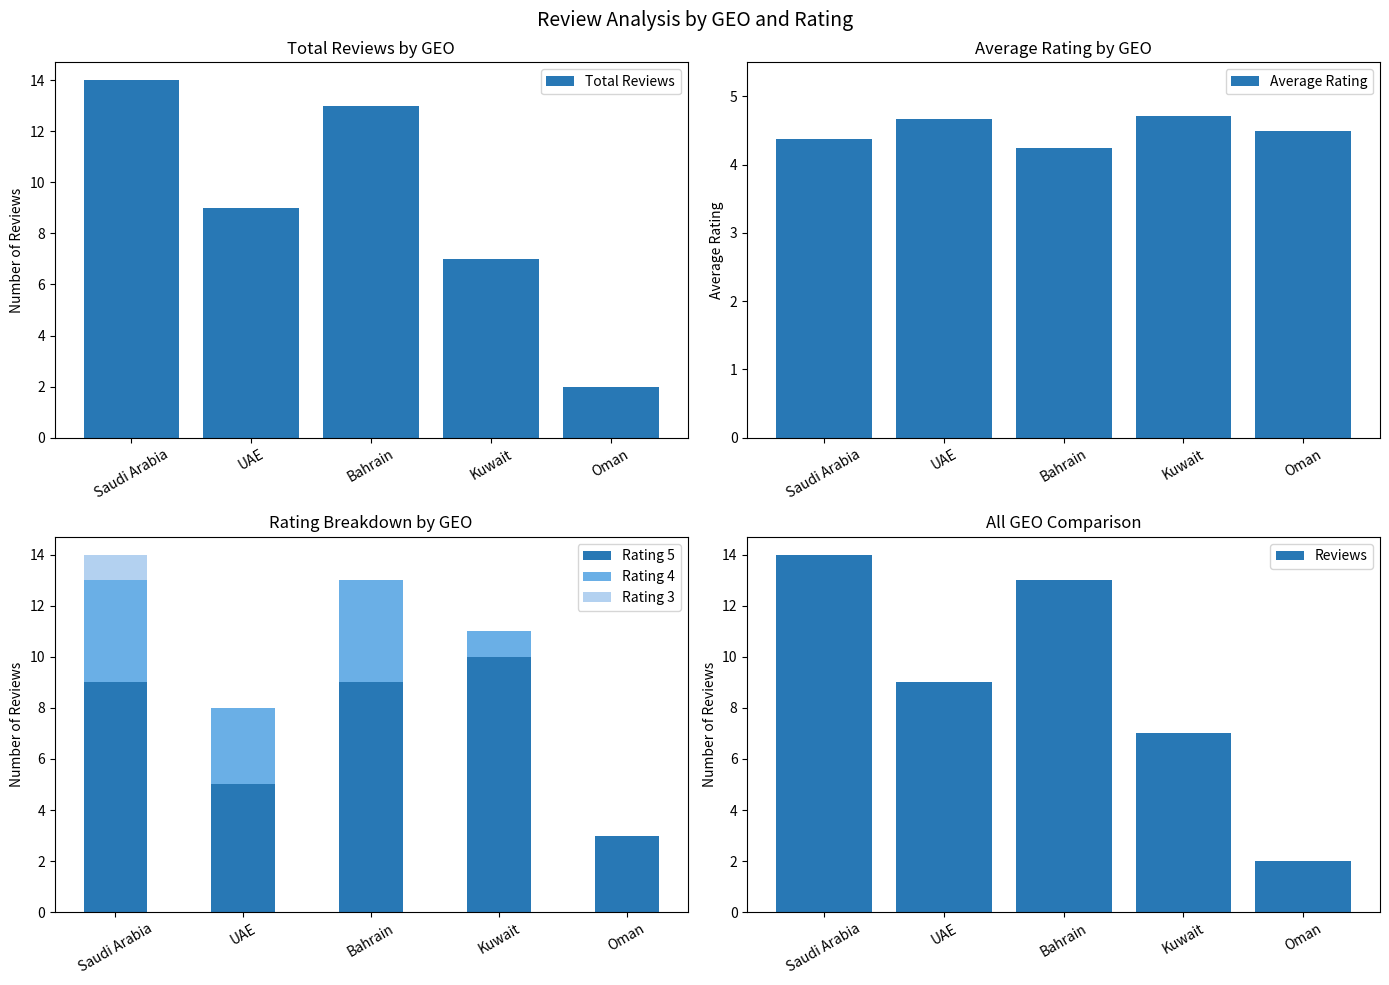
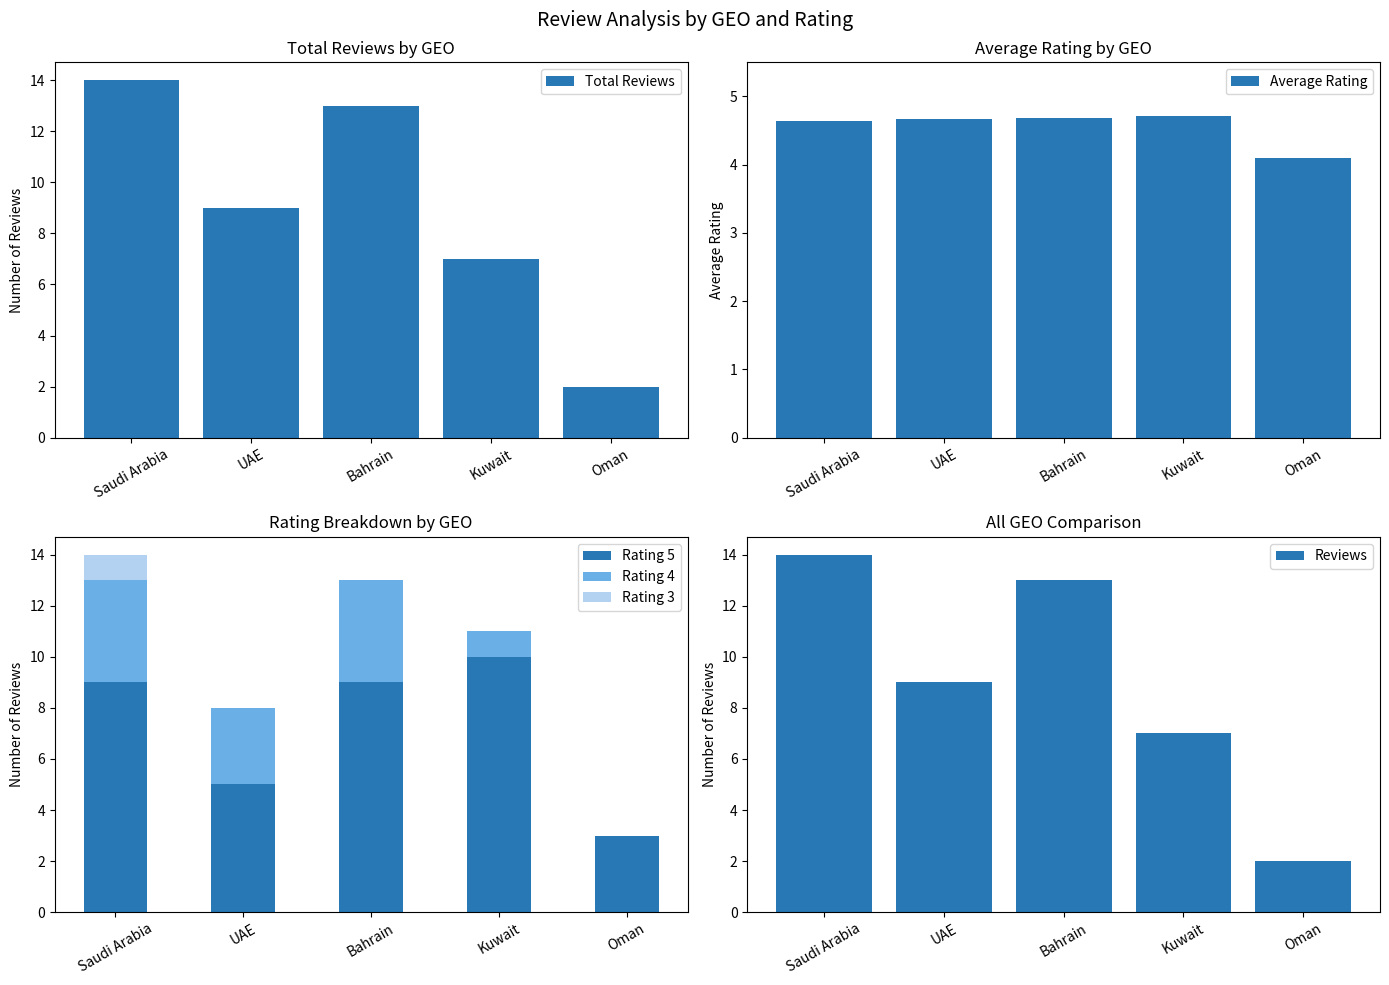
  {
    "Total Reviews by GEO": {
      "Saudi Arabia": 14.0,
      "UAE": 9.0,
      "Bahrain": 13.0,
      "Kuwait": 7.0,
      "Oman": 2.0
    },
    "Average Rating by GEO": {
-     "Saudi Arabia": 4.4,
+     "Saudi Arabia": 4.6,
      "UAE": 4.7,
-     "Bahrain": 4.2,
+     "Bahrain": 4.7,
      "Kuwait": 4.7,
-     "Oman": 4.5
+     "Oman": 4.1
    },
    "Rating Breakdown by GEO": {
      "Rating 5": {
        "Saudi Arabia": 9.0,
        "UAE": 5.0,
        "Bahrain": 9.0,
        "Kuwait": 10.0,
        "Oman": 3.0
      },
      "Rating 4": {
        "Saudi Arabia": 4.0,
        "UAE": 3.0,
        "Bahrain": 4.0,
        "Kuwait": 1.0,
        "Oman": 0.0
      },
      "Rating 3": {
        "Saudi Arabia": 1.0,
        "UAE": 0.0,
        "Bahrain": 0.0,
        "Kuwait": 0.0,
        "Oman": 0.0
      }
    },
    "All GEO Comparison": {
      "Saudi Arabia": 14.0,
      "UAE": 9.0,
      "Bahrain": 13.0,
      "Kuwait": 7.0,
      "Oman": 2.0
    }
  }
